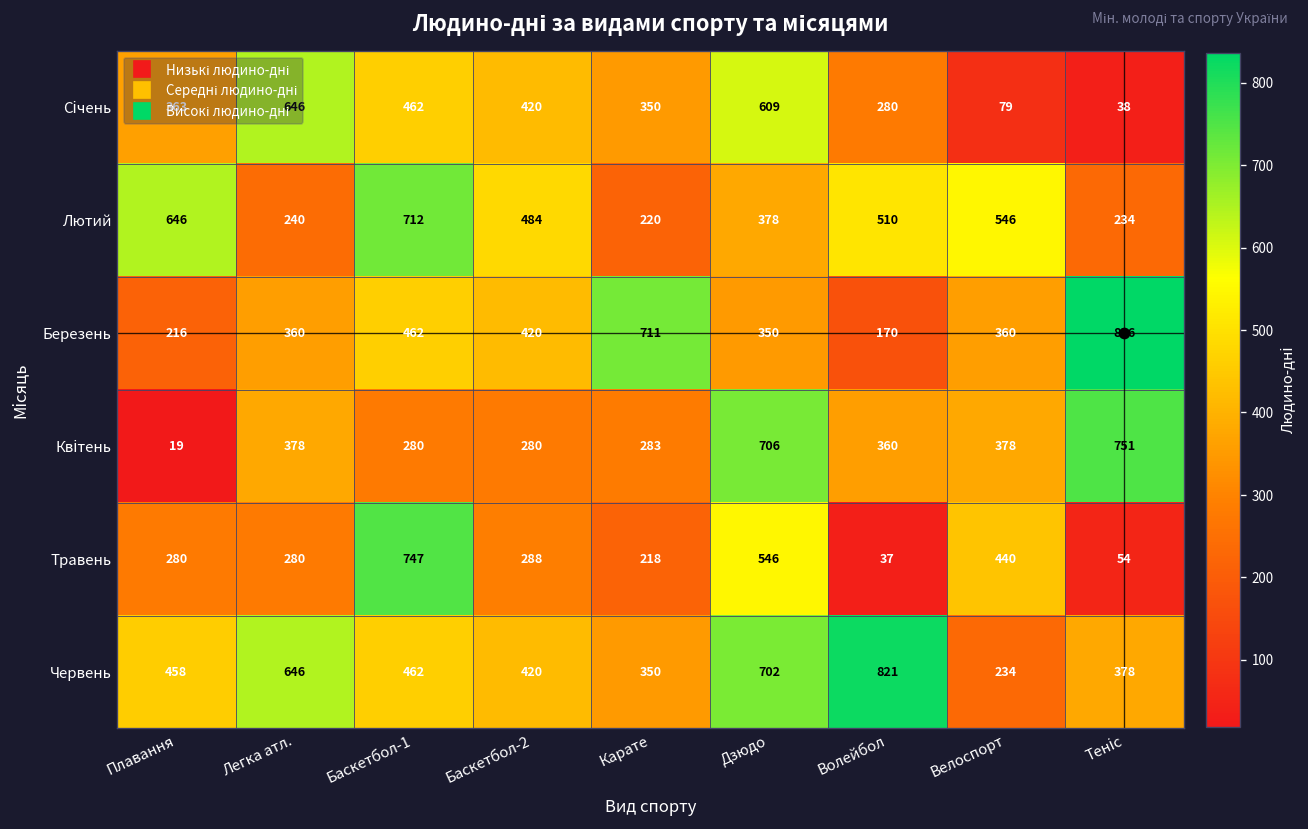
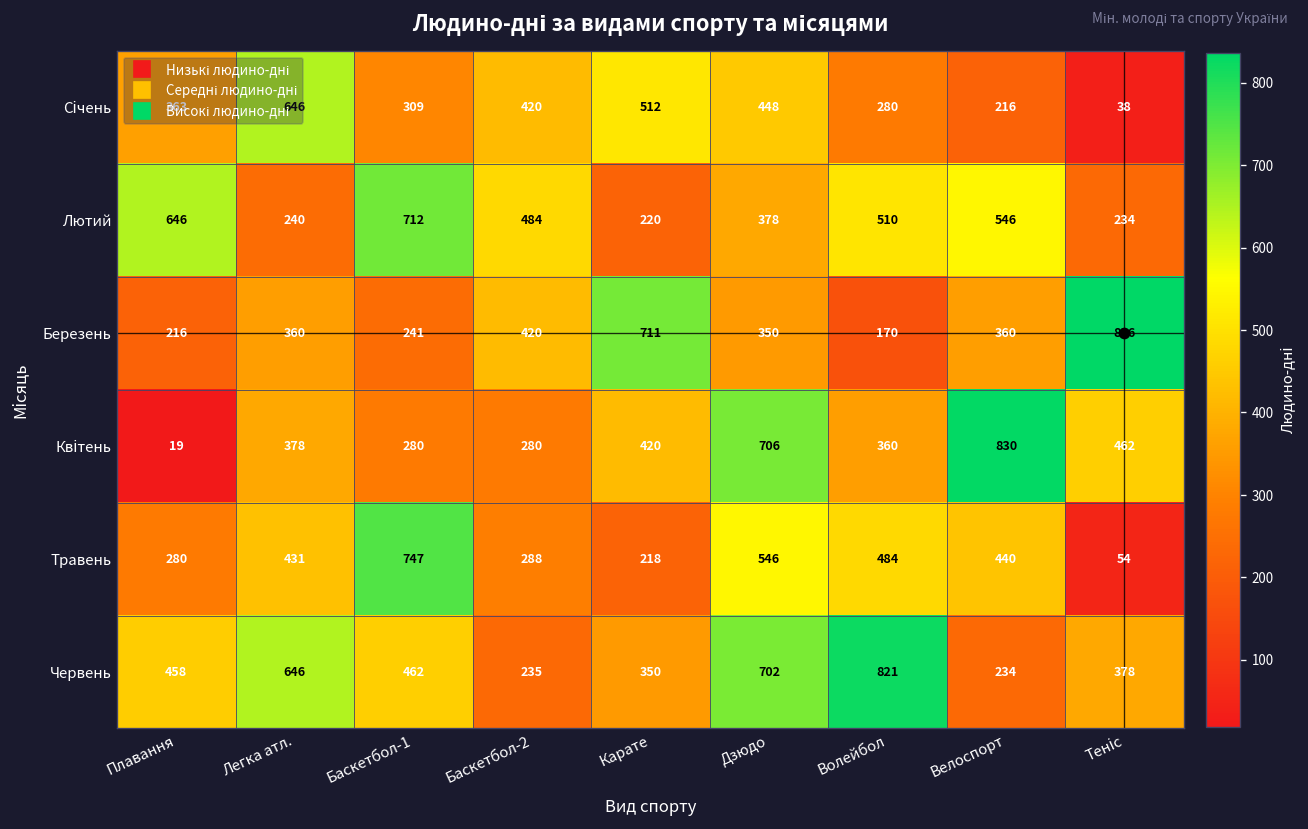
  {
    "Січень": {
-     "Баскетбол-1": 462,
+     "Баскетбол-1": 309,
      "Баскетбол-2": 420,
-     "Карате": 350,
-     "Дзюдо": 609,
+     "Карате": 512,
+     "Дзюдо": 448,
      "Волейбол": 280,
-     "Велоспорт": 79,
+     "Велоспорт": 216,
      "Теніс": 38
    },
    "Лютий": {
      "Плавання": 646,
      "Легка атл.": 240,
      "Баскетбол-1": 712,
      "Баскетбол-2": 484,
      "Карате": 220,
      "Дзюдо": 378,
      "Волейбол": 510,
      "Велоспорт": 546,
      "Теніс": 234
    },
    "Березень": {
      "Плавання": 216,
      "Легка атл.": 360,
-     "Баскетбол-1": 462,
+     "Баскетбол-1": 241,
      "Баскетбол-2": 420,
      "Карате": 711,
      "Дзюдо": 350,
      "Волейбол": 170,
      "Велоспорт": 360
    },
    "Квітень": {
      "Плавання": 19,
      "Легка атл.": 378,
      "Баскетбол-1": 280,
      "Баскетбол-2": 280,
-     "Карате": 283,
+     "Карате": 420,
      "Дзюдо": 706,
      "Волейбол": 360,
-     "Велоспорт": 378,
-     "Теніс": 751
+     "Велоспорт": 830,
+     "Теніс": 462
    },
    "Травень": {
      "Плавання": 280,
-     "Легка атл.": 280,
+     "Легка атл.": 431,
      "Баскетбол-1": 747,
      "Баскетбол-2": 288,
      "Карате": 218,
      "Дзюдо": 546,
-     "Волейбол": 37,
+     "Волейбол": 484,
      "Велоспорт": 440,
      "Теніс": 54
    },
    "Червень": {
      "Плавання": 458,
      "Легка атл.": 646,
      "Баскетбол-1": 462,
-     "Баскетбол-2": 420,
+     "Баскетбол-2": 235,
      "Карате": 350,
      "Дзюдо": 702,
      "Волейбол": 821,
      "Велоспорт": 234,
      "Теніс": 378
    }
  }
